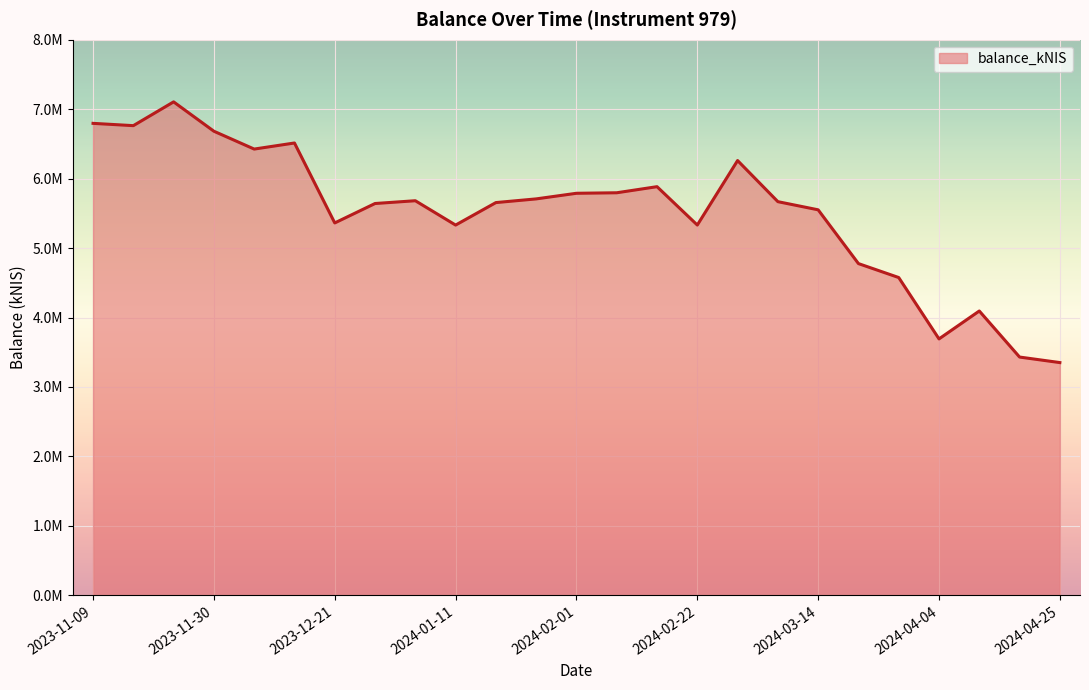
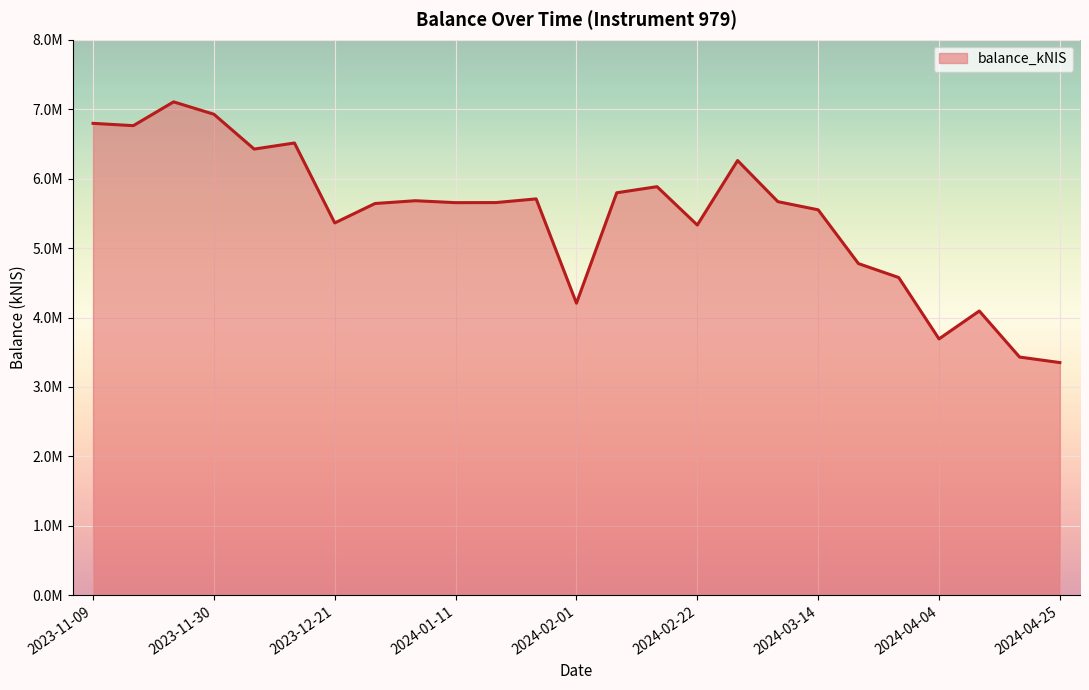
  {
    "2023-11-09": 6800000,
-   "2023-11-30": 6700000,
+   "2023-11-30": 6900000,
    "2023-12-21": 5400000,
-   "2024-01-11": 5300000,
-   "2024-02-01": 5800000,
+   "2024-01-11": 5700000,
+   "2024-02-01": 4200000,
    "2024-02-22": 5300000,
    "2024-03-14": 5600000,
    "2024-04-04": 3700000,
    "2024-04-25": 3400000
  }
